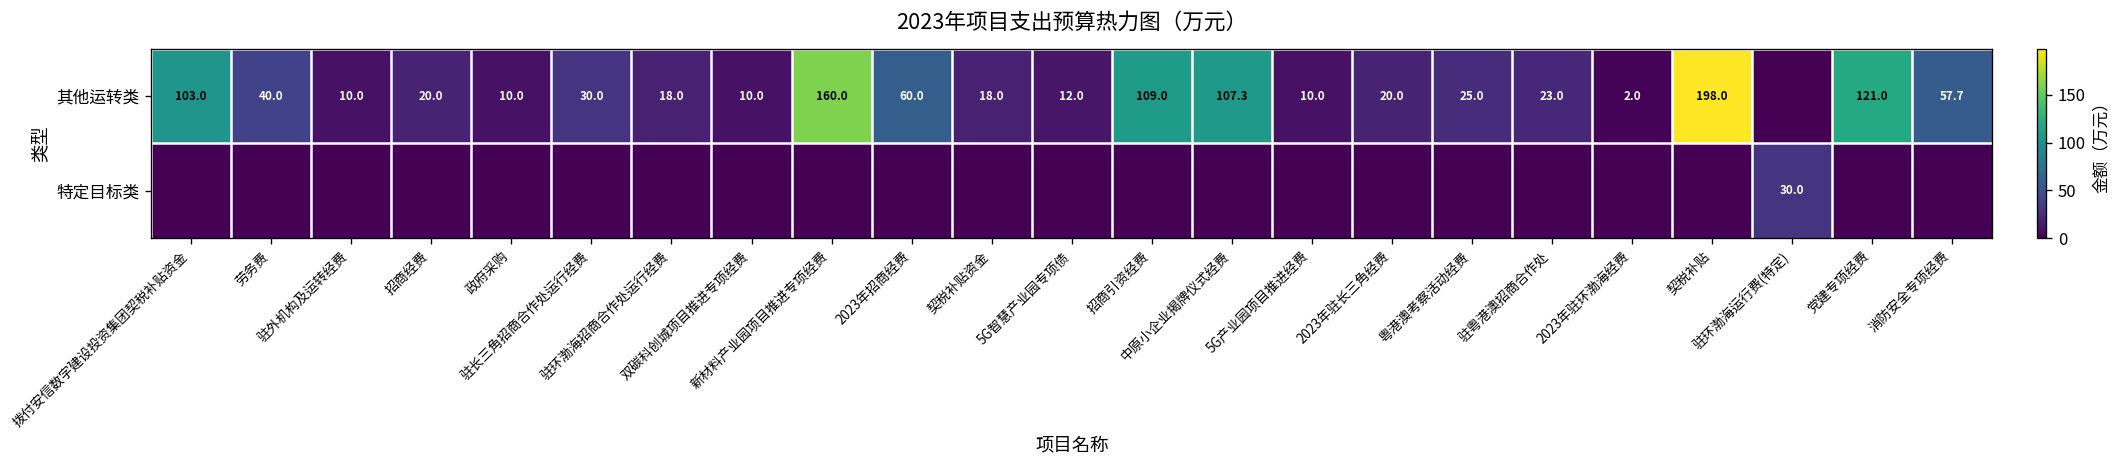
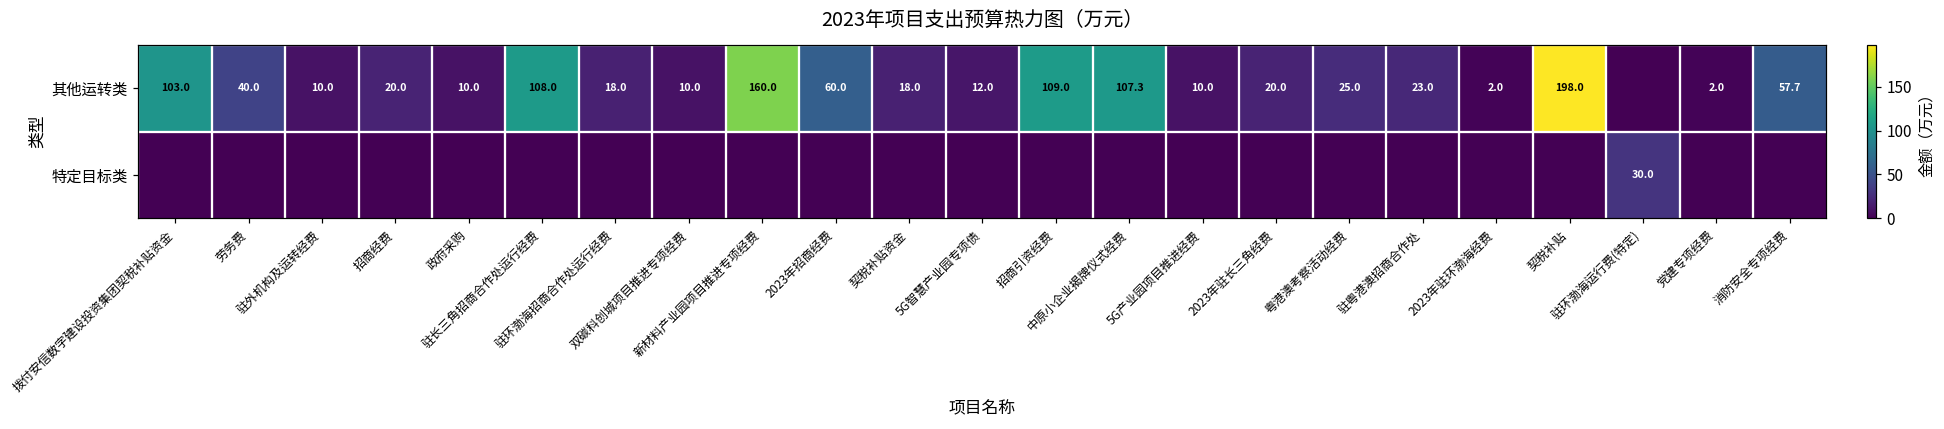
  {
    "其他运转类": {
      "拨付安信数字建设投资集团契税补贴资金": 103.0,
      "劳务费": 40.0,
      "驻外机构及运转经费": 10.0,
      "招商经费": 20.0,
      "政府采购": 10.0,
-     "驻长三角招商合作处运行经费": 30.0,
+     "驻长三角招商合作处运行经费": 108.0,
      "驻环渤海招商合作处运行经费": 18.0,
      "双碳科创城项目推进专项经费": 10.0,
      "新材料产业园项目推进专项经费": 160.0,
      "2023年招商经费": 60.0,
      "契税补贴资金": 18.0,
      "5G智慧产业园专项债": 12.0,
      "招商引资经费": 109.0,
      "中原小企业揭牌仪式经费": 107.3,
      "5G产业园项目推进经费": 10.0,
      "2023年驻长三角经费": 20.0,
      "粤港澳考察活动经费": 25.0,
      "驻粤港澳招商合作处": 23.0,
      "2023年驻环渤海经费": 2.0,
      "契税补贴": 198.0,
-     "党建专项经费": 121.0,
+     "党建专项经费": 2.0,
      "消防安全专项经费": 57.7
    },
    "特定目标类": {
      "驻环渤海运行费(特定)": 30.0
    }
  }
